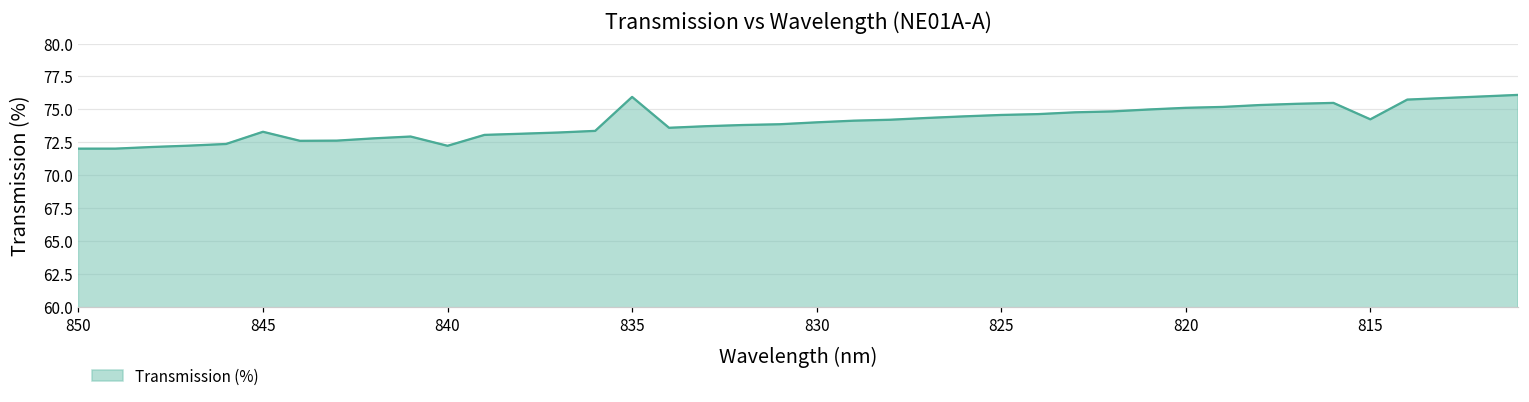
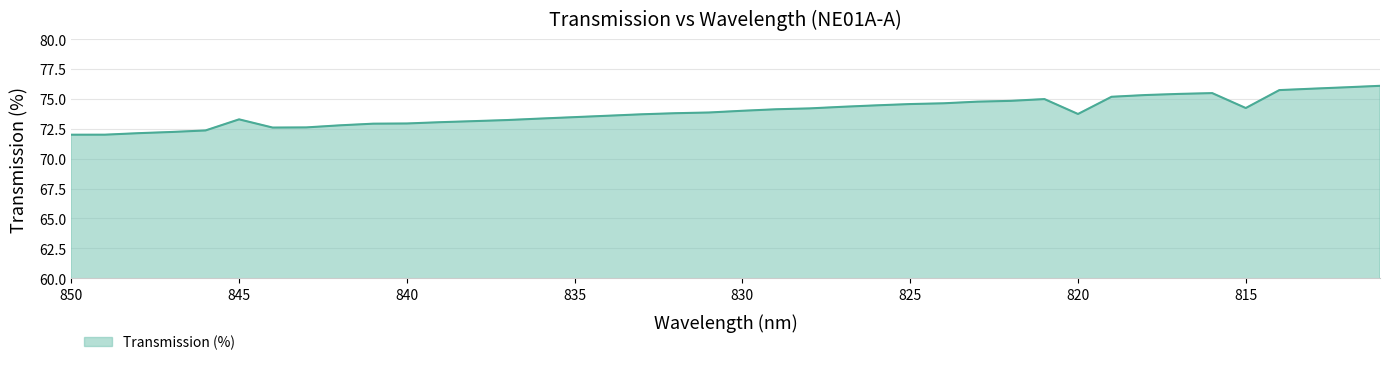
  {
    "850": 72.0,
    "845": 73.3,
-   "840": 72.2,
-   "835": 75.9,
+   "840": 72.9,
+   "835": 73.5,
    "830": 74.0,
    "825": 74.6,
-   "820": 75.1,
+   "820": 73.7,
    "815": 74.2
  }
